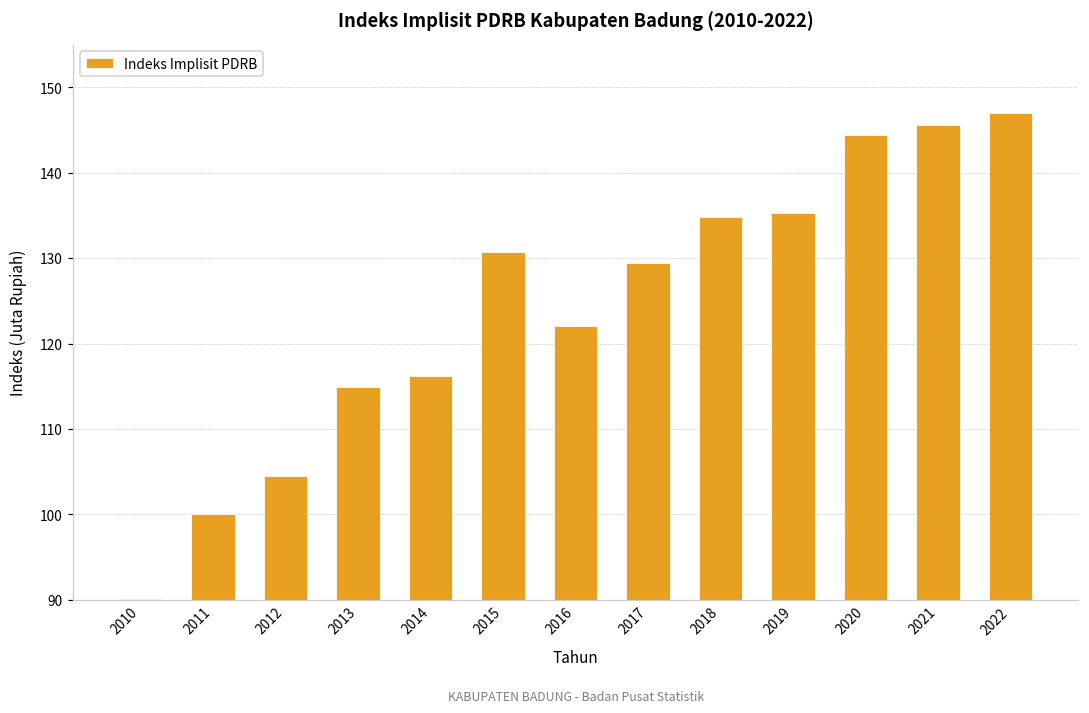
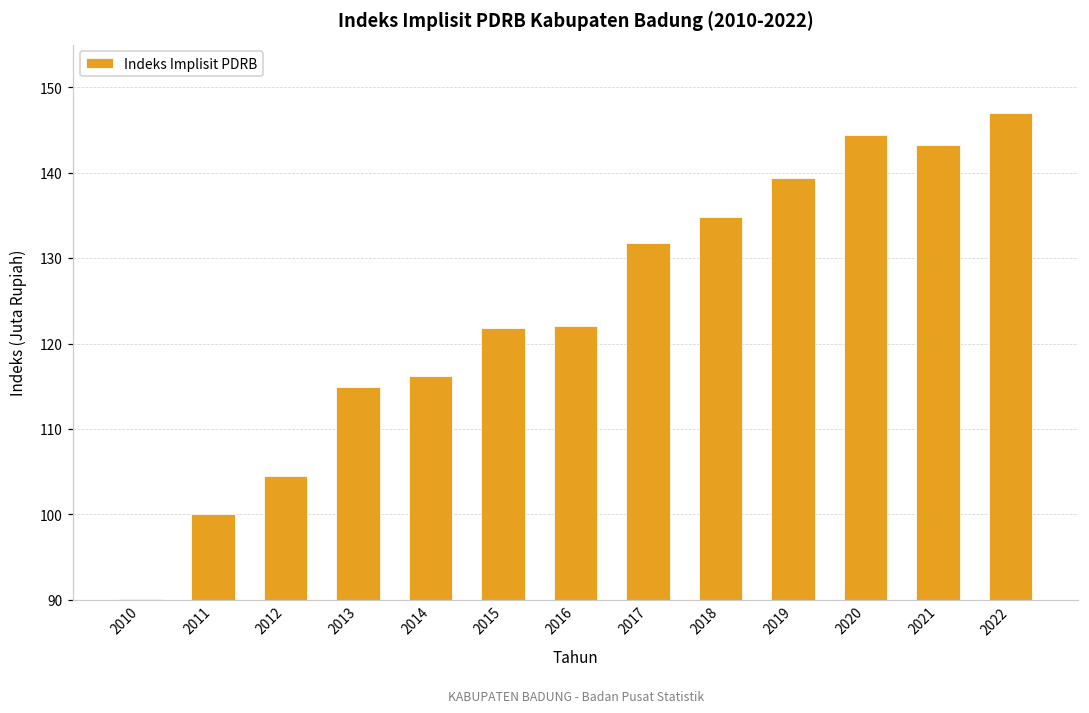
  {
    "2010": 90,
    "2011": 100,
    "2012": 104,
    "2013": 115,
    "2014": 116,
-   "2015": 131,
+   "2015": 122,
    "2016": 122,
-   "2017": 129,
+   "2017": 132,
    "2018": 135,
-   "2019": 135,
+   "2019": 139,
    "2020": 144,
-   "2021": 146,
+   "2021": 143,
    "2022": 147
  }
